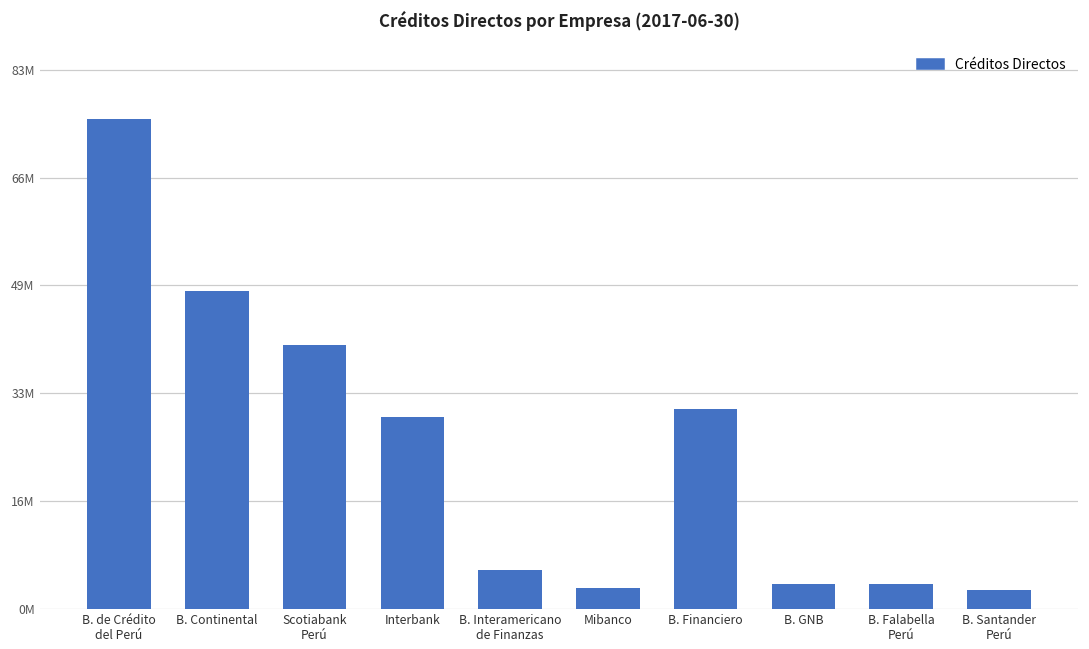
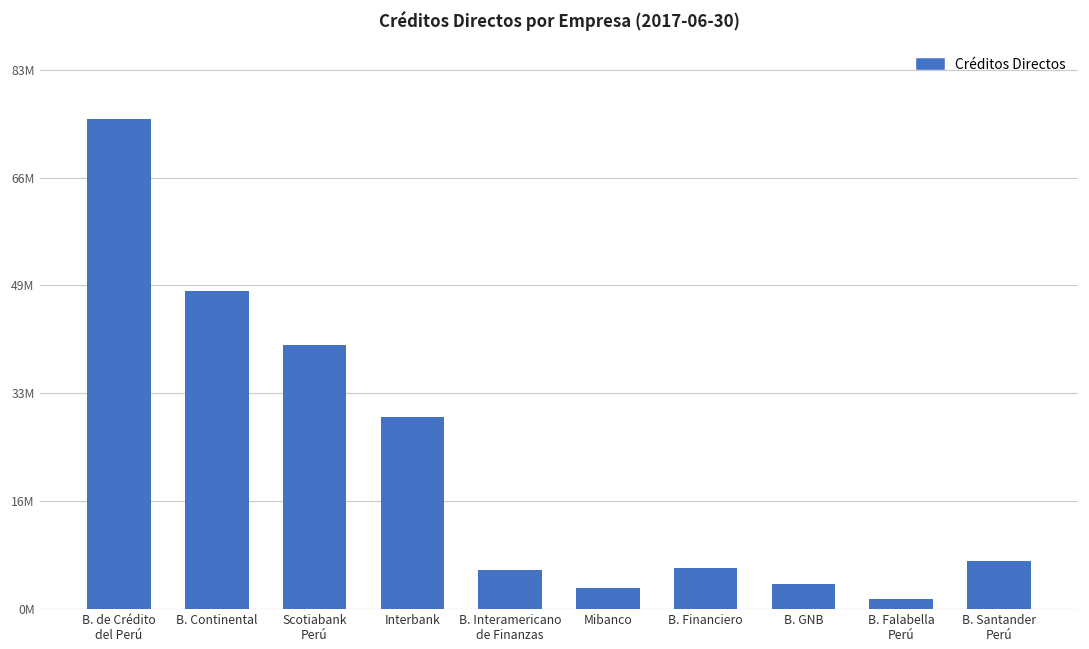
  {
    "B. de Crédito del Perú": 76000000,
    "B. Continental": 49000000,
    "Scotiabank Perú": 41000000,
    "Interbank": 30000000,
    "B. Interamericano de Finanzas": 6000000,
    "Mibanco": 3000000,
-   "B. Financiero": 31000000,
+   "B. Financiero": 6000000,
    "B. GNB": 4000000,
-   "B. Falabella Perú": 4000000,
-   "B. Santander Perú": 3000000
+   "B. Falabella Perú": 2000000,
+   "B. Santander Perú": 7000000
  }
